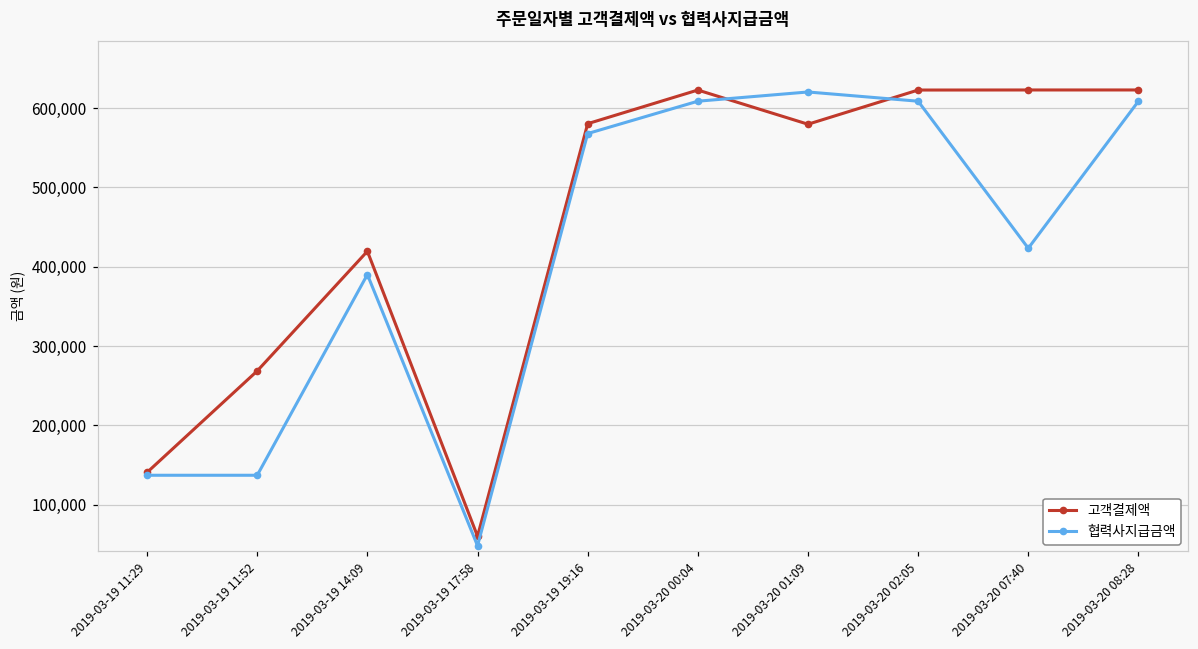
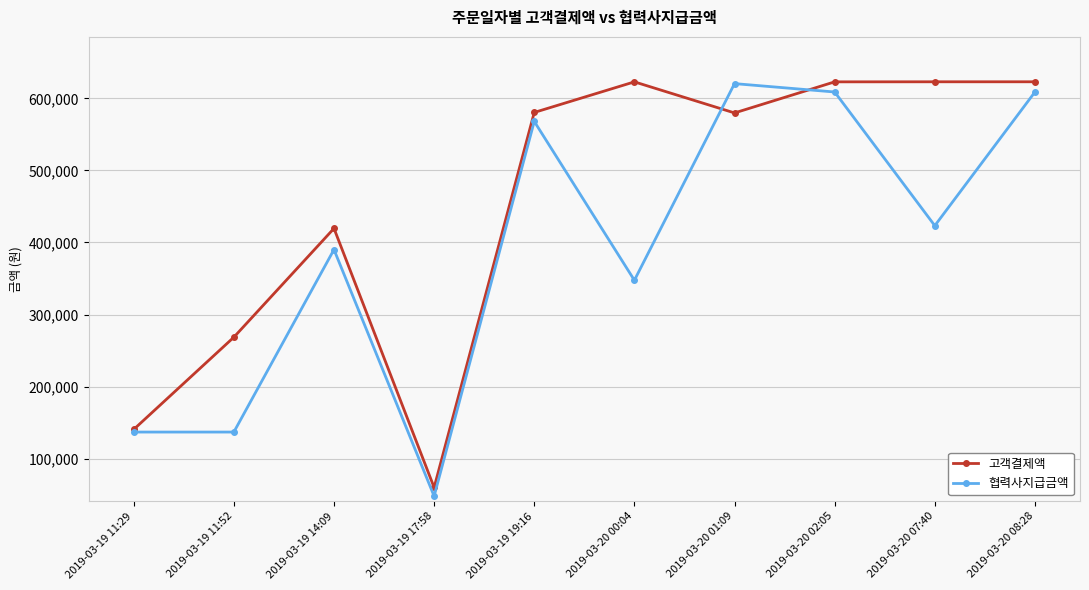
  {
    "고객결제액": {
      "2019-03-19 11:29": "140,000",
      "2019-03-19 11:52": "270,000",
      "2019-03-19 14:09": "420,000",
      "2019-03-19 17:58": "60,000",
      "2019-03-19 19:16": "580,000",
      "2019-03-20 00:04": "620,000",
      "2019-03-20 01:09": "580,000",
      "2019-03-20 02:05": "620,000",
      "2019-03-20 07:40": "620,000",
      "2019-03-20 08:28": "620,000"
    },
    "협력사지급금액": {
      "2019-03-19 11:29": "140,000",
      "2019-03-19 11:52": "140,000",
      "2019-03-19 14:09": "390,000",
      "2019-03-19 17:58": "50,000",
      "2019-03-19 19:16": "570,000",
-     "2019-03-20 00:04": "610,000",
+     "2019-03-20 00:04": "350,000",
      "2019-03-20 01:09": "620,000",
      "2019-03-20 02:05": "610,000",
      "2019-03-20 07:40": "420,000",
      "2019-03-20 08:28": "610,000"
    }
  }
